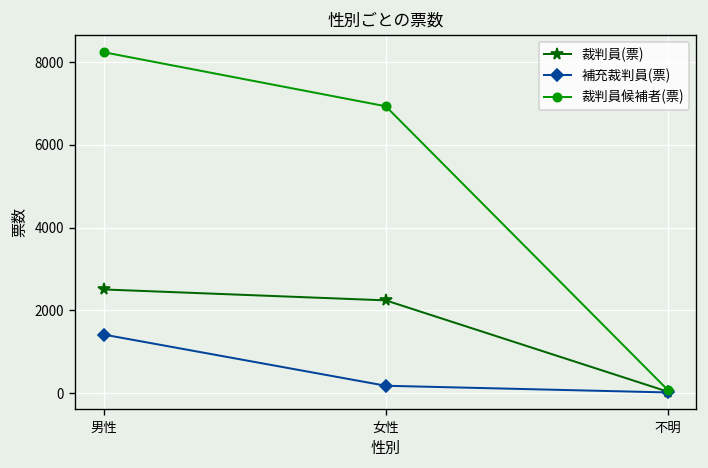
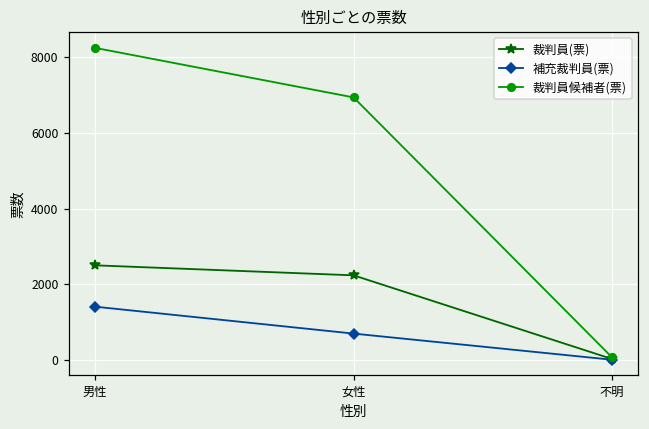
  {
    "補充裁判員(票)": {
      "男性": 1400,
-     "女性": 200
+     "女性": 700
    }
  }
